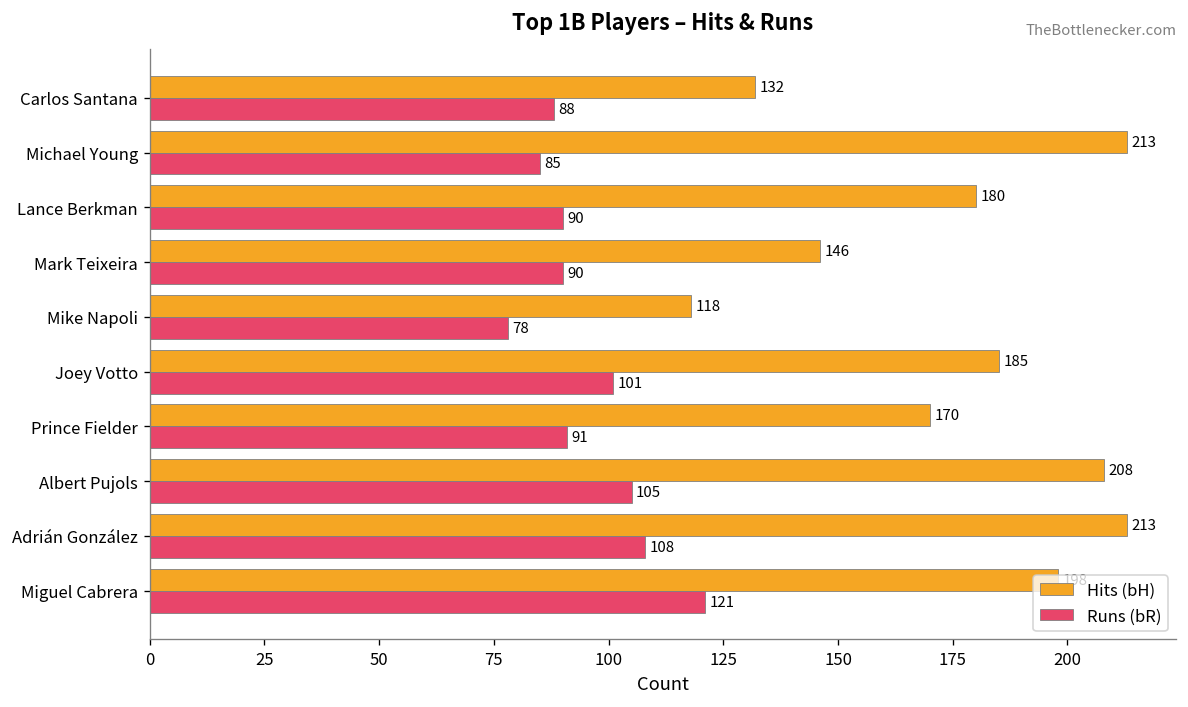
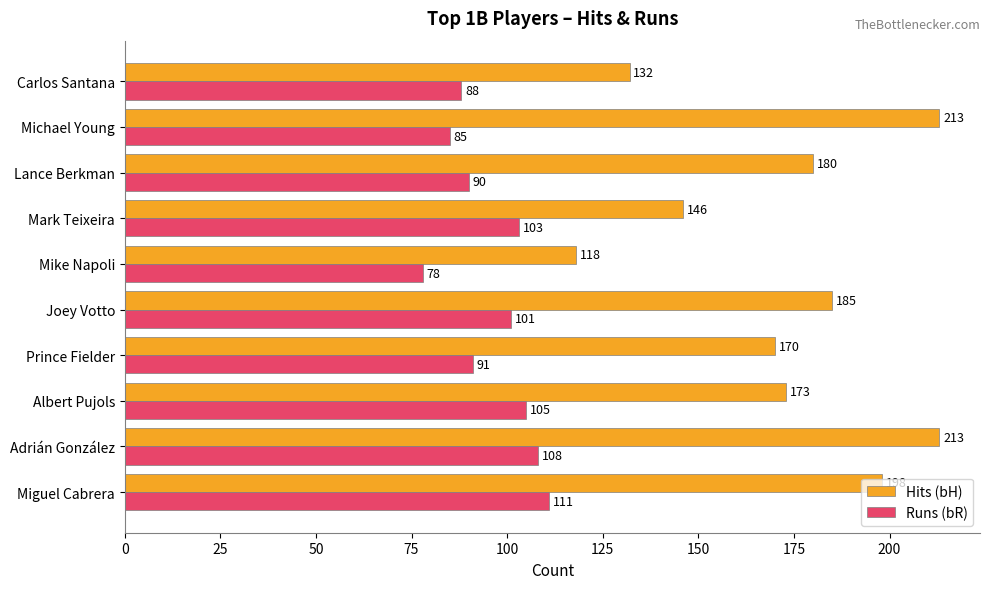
  {
    "Hits (bH)": {
      "Carlos Santana": 132,
      "Michael Young": 213,
      "Lance Berkman": 180,
      "Mark Teixeira": 146,
      "Mike Napoli": 118,
      "Joey Votto": 185,
      "Prince Fielder": 170,
-     "Albert Pujols": 208,
+     "Albert Pujols": 173,
      "Adrián González": 213
    },
    "Runs (bR)": {
      "Carlos Santana": 88,
      "Michael Young": 85,
      "Lance Berkman": 90,
-     "Mark Teixeira": 90,
+     "Mark Teixeira": 103,
      "Mike Napoli": 78,
      "Joey Votto": 101,
      "Prince Fielder": 91,
      "Albert Pujols": 105,
      "Adrián González": 108,
-     "Miguel Cabrera": 121
+     "Miguel Cabrera": 111
    }
  }
